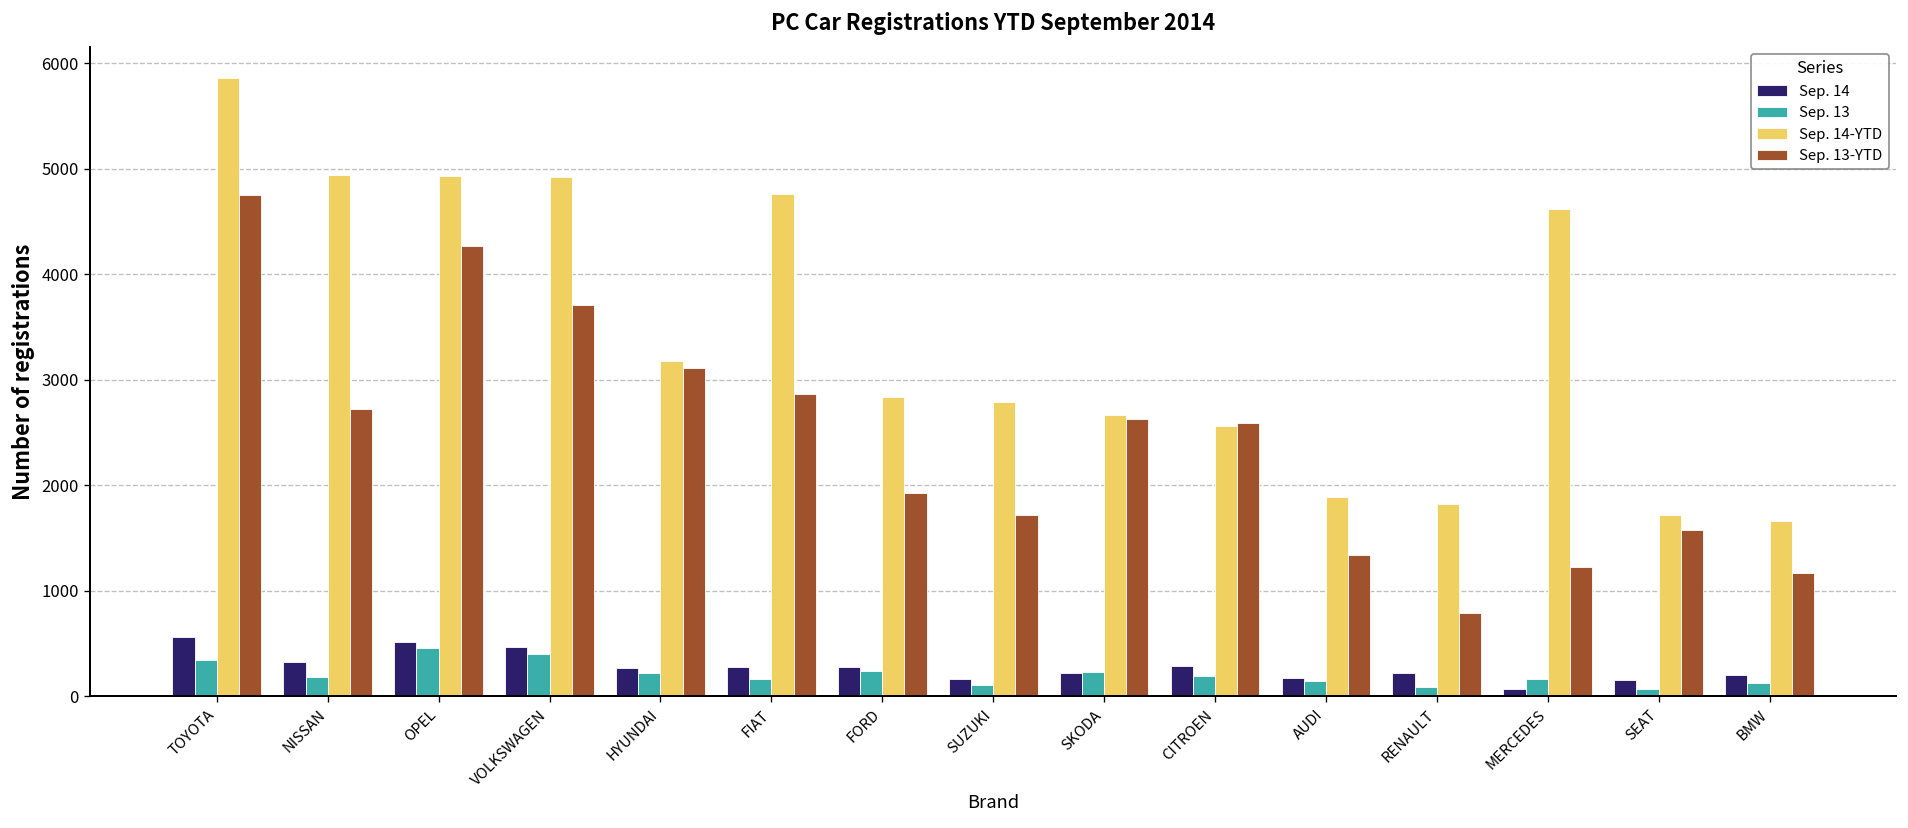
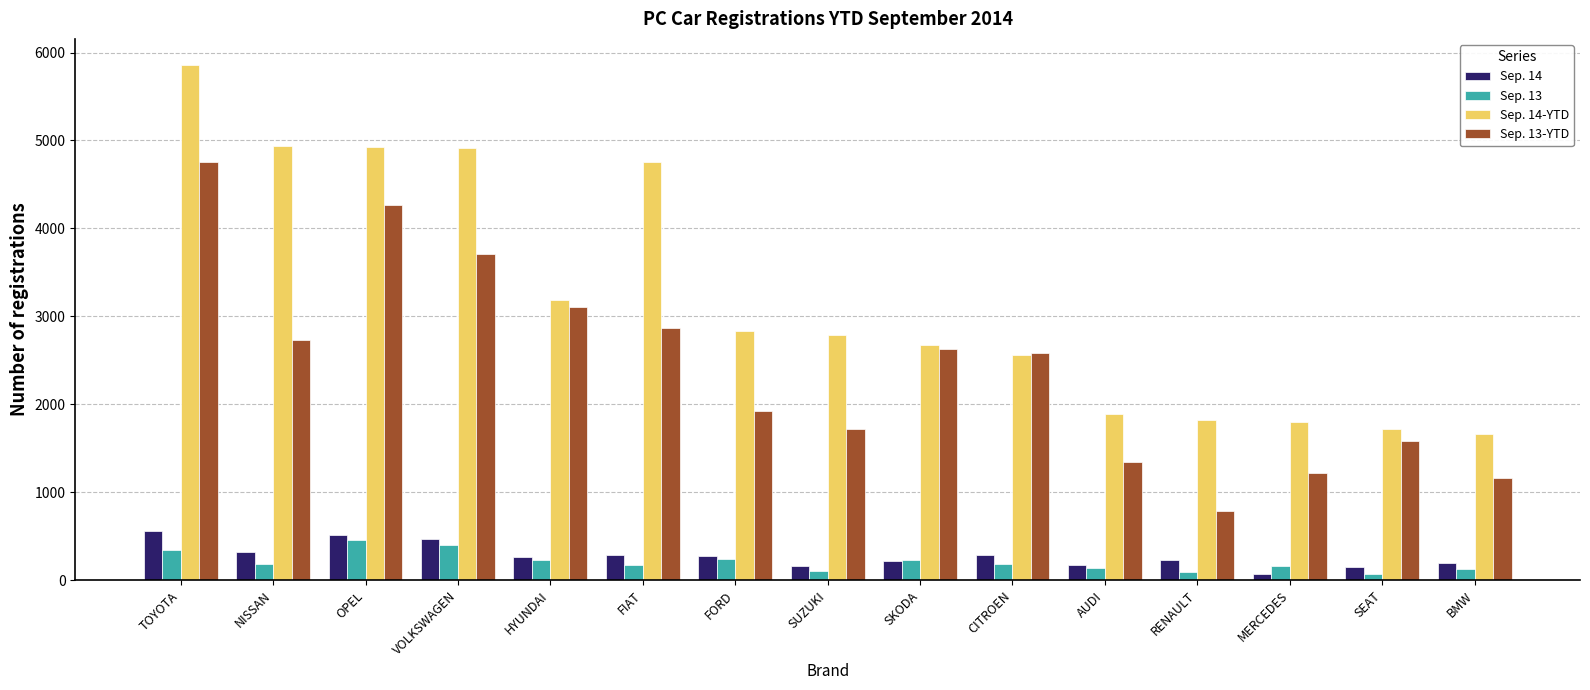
  {
    "Sep. 14": {
      "TOYOTA": 600,
      "NISSAN": 300,
      "OPEL": 500,
      "VOLKSWAGEN": 500,
      "HYUNDAI": 300,
      "FIAT": 300,
      "FORD": 300,
      "SUZUKI": 200,
      "SKODA": 200,
      "CITROEN": 300,
      "AUDI": 200,
      "RENAULT": 200,
      "MERCEDES": 100,
      "SEAT": 200,
      "BMW": 200
    },
    "Sep. 13": {
      "TOYOTA": 300,
      "NISSAN": 200,
      "OPEL": 500,
      "VOLKSWAGEN": 400,
      "HYUNDAI": 200,
      "FIAT": 200,
      "FORD": 200,
      "SUZUKI": 100,
      "SKODA": 200,
      "CITROEN": 200,
      "AUDI": 100,
      "RENAULT": 100,
      "MERCEDES": 200,
      "SEAT": 100,
      "BMW": 100
    },
    "Sep. 14-YTD": {
      "TOYOTA": 5900,
      "NISSAN": 4900,
      "OPEL": 4900,
      "VOLKSWAGEN": 4900,
      "HYUNDAI": 3200,
      "FIAT": 4800,
      "FORD": 2800,
      "SUZUKI": 2800,
      "SKODA": 2700,
      "CITROEN": 2600,
      "AUDI": 1900,
      "RENAULT": 1800,
-     "MERCEDES": 4600,
+     "MERCEDES": 1800,
      "SEAT": 1700,
      "BMW": 1700
    },
    "Sep. 13-YTD": {
      "TOYOTA": 4800,
      "NISSAN": 2700,
      "OPEL": 4300,
      "VOLKSWAGEN": 3700,
      "HYUNDAI": 3100,
      "FIAT": 2900,
      "FORD": 1900,
      "SUZUKI": 1700,
      "SKODA": 2600,
      "CITROEN": 2600,
      "AUDI": 1300,
      "RENAULT": 800,
      "MERCEDES": 1200,
      "SEAT": 1600,
      "BMW": 1200
    }
  }
